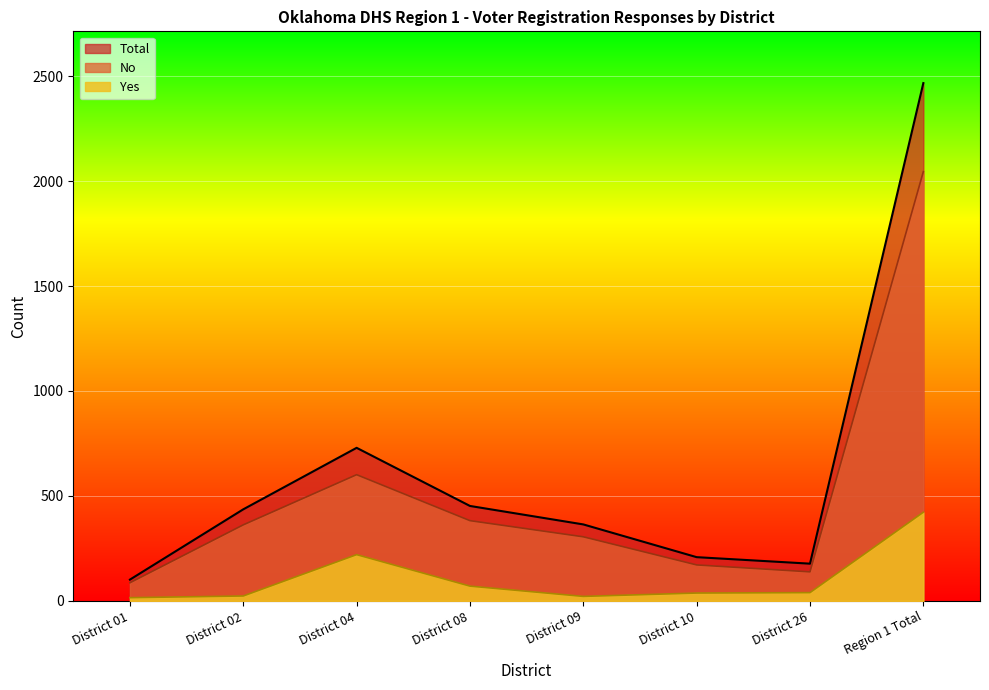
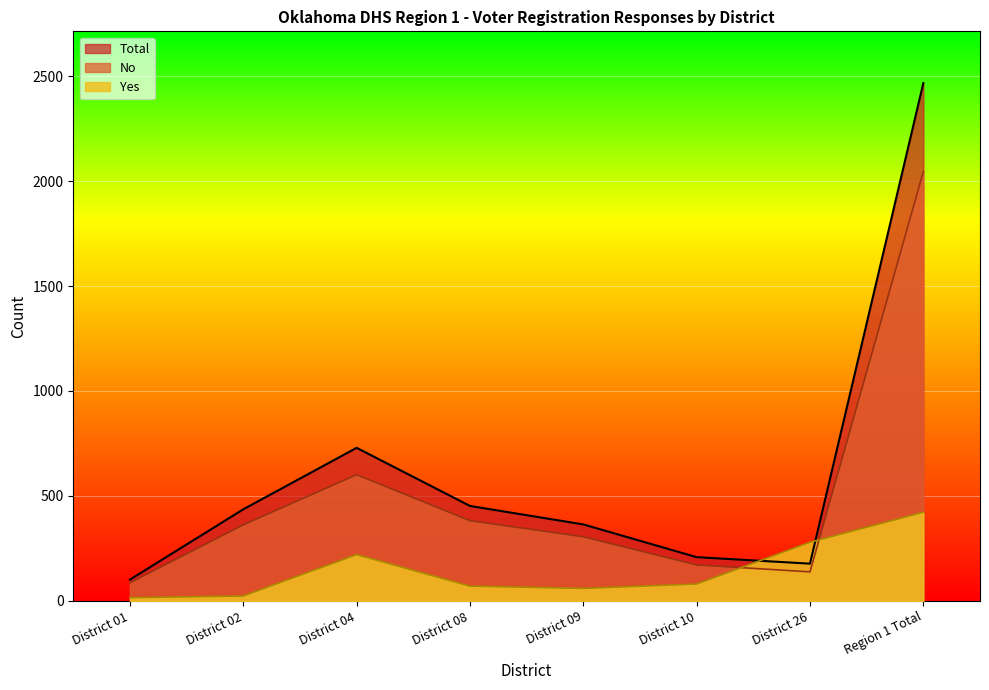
  {
    "Yes": {
      "District 01": 20,
      "District 02": 20,
      "District 04": 220,
      "District 08": 70,
-     "District 09": 20,
-     "District 10": 40,
-     "District 26": 40,
+     "District 09": 60,
+     "District 10": 80,
+     "District 26": 280,
      "Region 1 Total": 420
    }
  }
